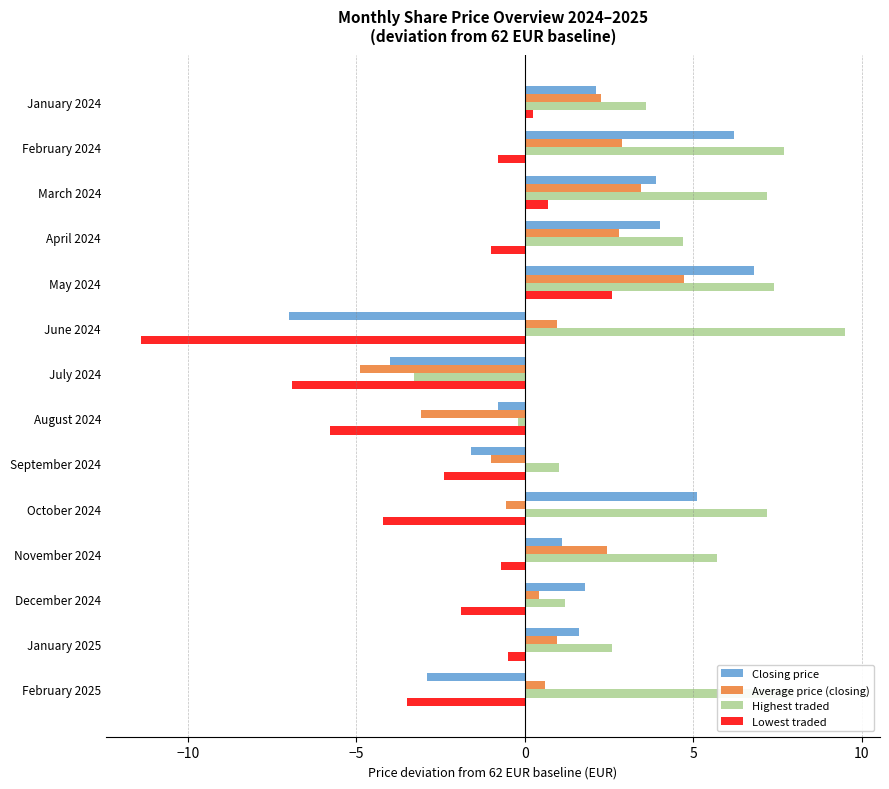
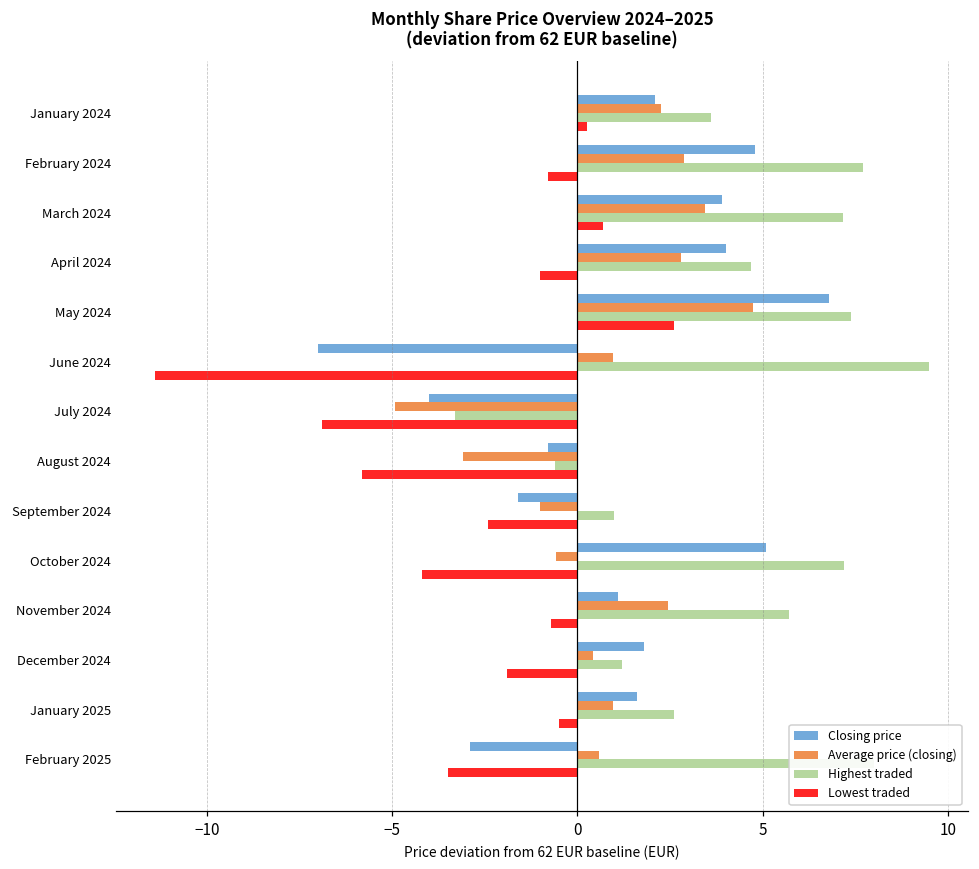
  {
    "Closing price": {
      "January 2024": 2.1,
-     "February 2024": 6.2,
+     "February 2024": 4.8,
      "March 2024": 3.9,
      "April 2024": 4.0,
      "May 2024": 6.8,
      "June 2024": -7.0,
      "July 2024": -4.0,
      "August 2024": -0.8,
      "September 2024": -1.6,
      "October 2024": 5.1,
      "November 2024": 1.1,
      "December 2024": 1.8,
      "January 2025": 1.6,
      "February 2025": -2.9
    },
    "Average price (closing)": {
      "January 2024": 2.3,
      "February 2024": 2.9,
      "March 2024": 3.5,
      "April 2024": 2.8,
      "May 2024": 4.7,
      "June 2024": 1.0,
      "July 2024": -4.9,
      "August 2024": -3.1,
      "September 2024": -1.0,
      "October 2024": -0.6,
      "November 2024": 2.5,
      "December 2024": 0.4,
      "January 2025": 1.0,
      "February 2025": 0.6
    },
    "Highest traded": {
      "January 2024": 3.6,
      "February 2024": 7.7,
      "March 2024": 7.2,
      "April 2024": 4.7,
      "May 2024": 7.4,
      "June 2024": 9.5,
      "July 2024": -3.3,
-     "August 2024": -0.2,
+     "August 2024": -0.6,
      "September 2024": 1.0,
      "October 2024": 7.2,
      "November 2024": 5.7,
      "December 2024": 1.2,
      "January 2025": 2.6
    },
    "Lowest traded": {
      "January 2024": 0.3,
      "February 2024": -0.8,
      "March 2024": 0.7,
      "April 2024": -1.0,
      "May 2024": 2.6,
      "June 2024": -11.4,
      "July 2024": -6.9,
      "August 2024": -5.8,
      "September 2024": -2.4,
      "October 2024": -4.2,
      "November 2024": -0.7,
      "December 2024": -1.9,
      "January 2025": -0.5,
      "February 2025": -3.5
    }
  }
